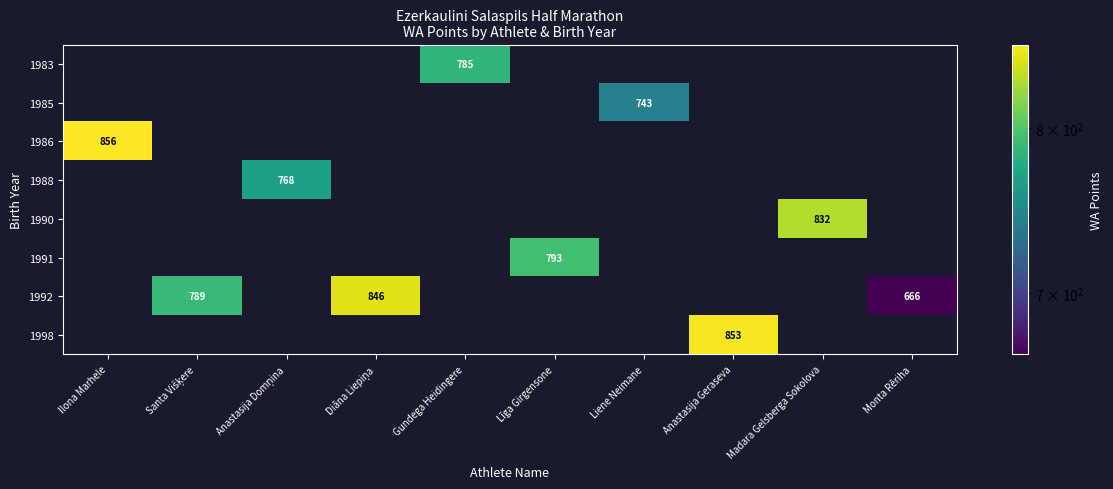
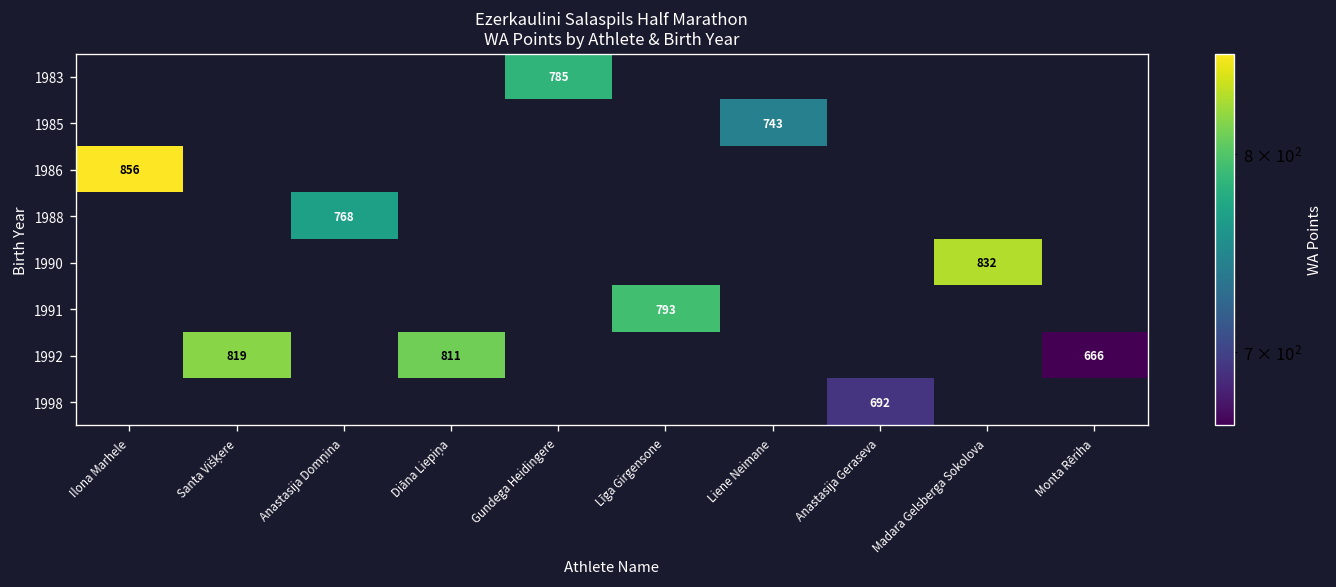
  {
    "1983": {
      "Gundega Heidingere": 785
    },
    "1985": {
      "Liene Neimane": 743
    },
    "1986": {
      "Ilona Marhele": 856
    },
    "1988": {
      "Anastasija Domņina": 768
    },
    "1990": {
      "Madara Gelsberga Sokolova": 832
    },
    "1991": {
      "Līga Girgensone": 793
    },
    "1992": {
-     "Santa Višķere": 789,
-     "Diāna Liepiņa": 846,
+     "Santa Višķere": 819,
+     "Diāna Liepiņa": 811,
      "Monta Rēriha": 666
    },
    "1998": {
-     "Anastasija Geraseva": 853
+     "Anastasija Geraseva": 692
    }
  }
